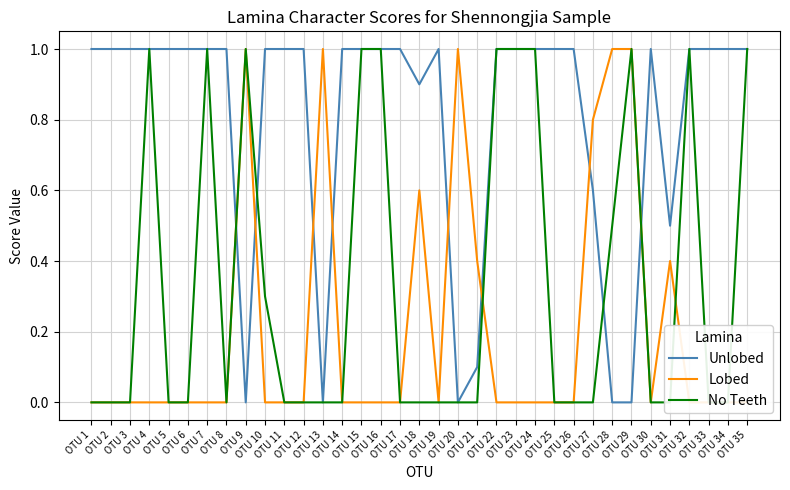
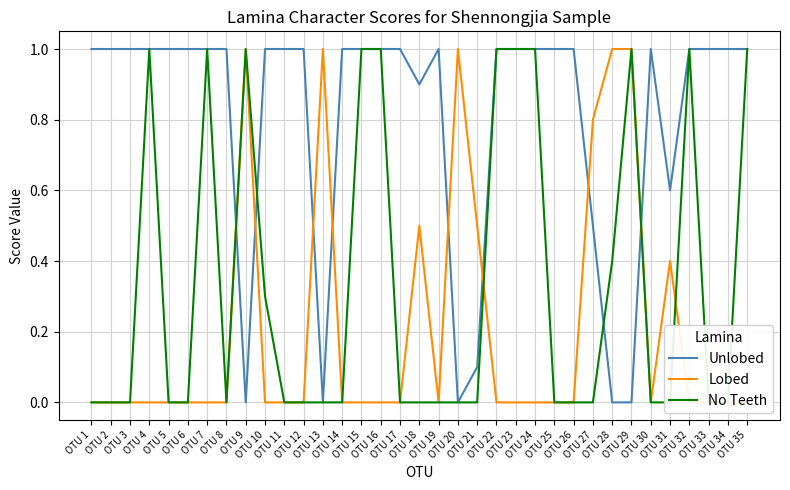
  {
    "Unlobed": {
      "OTU 1": 1.00,
      "OTU 2": 1.00,
      "OTU 3": 1.00,
      "OTU 5": 1.00,
      "OTU 6": 1.00,
      "OTU 8": 1.00,
      "OTU 9": 0.00,
      "OTU 10": 1.00,
      "OTU 11": 1.00,
      "OTU 12": 1.00,
      "OTU 14": 1.00,
      "OTU 17": 1.00,
      "OTU 18": 0.90,
      "OTU 19": 1.00,
      "OTU 21": 0.10,
      "OTU 25": 1.00,
      "OTU 26": 1.00,
-     "OTU 27": 0.60,
+     "OTU 27": 0.50,
      "OTU 28": 0.00,
      "OTU 29": 0.00,
      "OTU 30": 1.00,
-     "OTU 31": 0.5,
+     "OTU 31": 0.6,
      "OTU 33": 1.00,
      "OTU 34": 1.00
    },
    "Lobed": {
      "OTU 4": 0.00,
      "OTU 7": 0.00,
      "OTU 10": 0.00,
      "OTU 13": 1.00,
      "OTU 15": 0.00,
      "OTU 16": 0.00,
-     "OTU 18": 0.6,
+     "OTU 18": 0.5,
      "OTU 20": 1.00,
-     "OTU 21": 0.40,
+     "OTU 21": 0.50,
      "OTU 22": 0.00,
      "OTU 23": 0.00,
      "OTU 24": 0.00,
      "OTU 27": 0.80,
      "OTU 28": 1.00,
      "OTU 31": 0.40
    },
    "No Teeth": {
      "OTU 10": 0.3,
      "OTU 18": 0.0,
      "OTU 21": 0.0,
      "OTU 27": 0.0,
-     "OTU 28": 0.5
+     "OTU 28": 0.4
    }
  }
